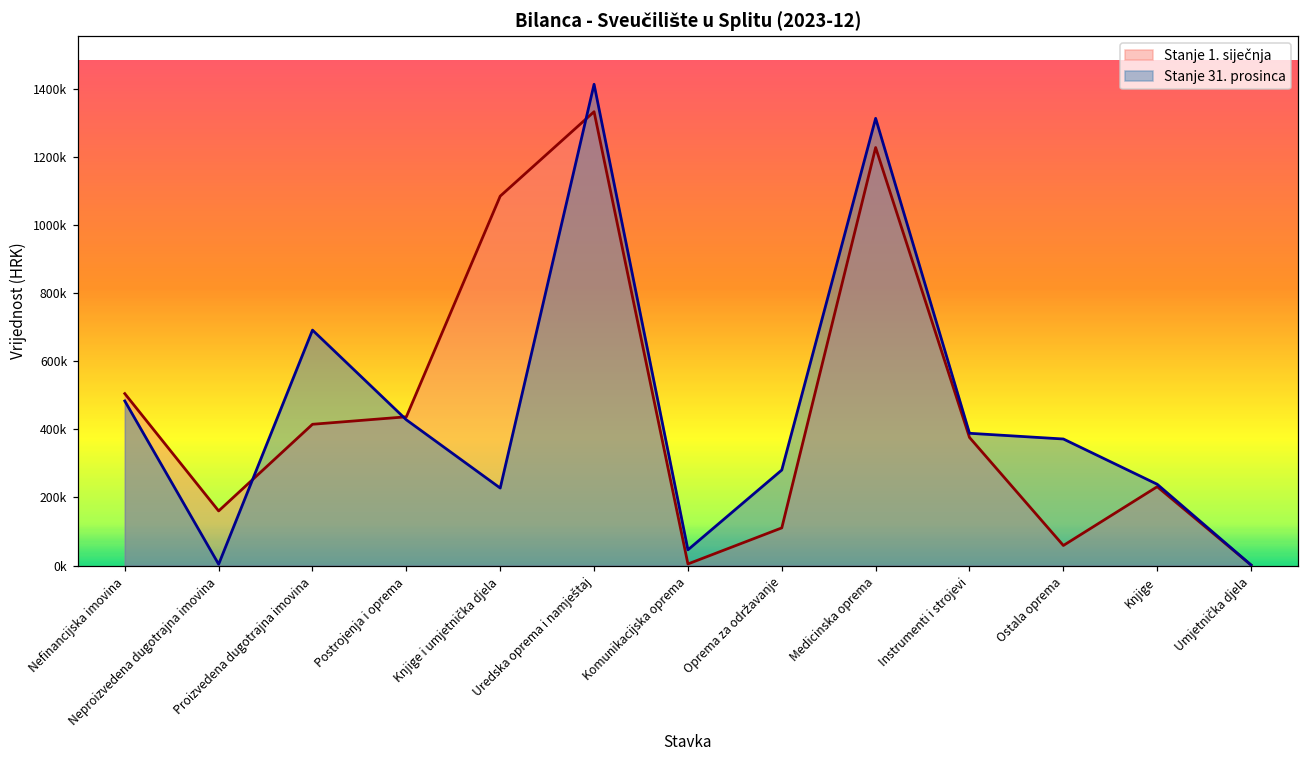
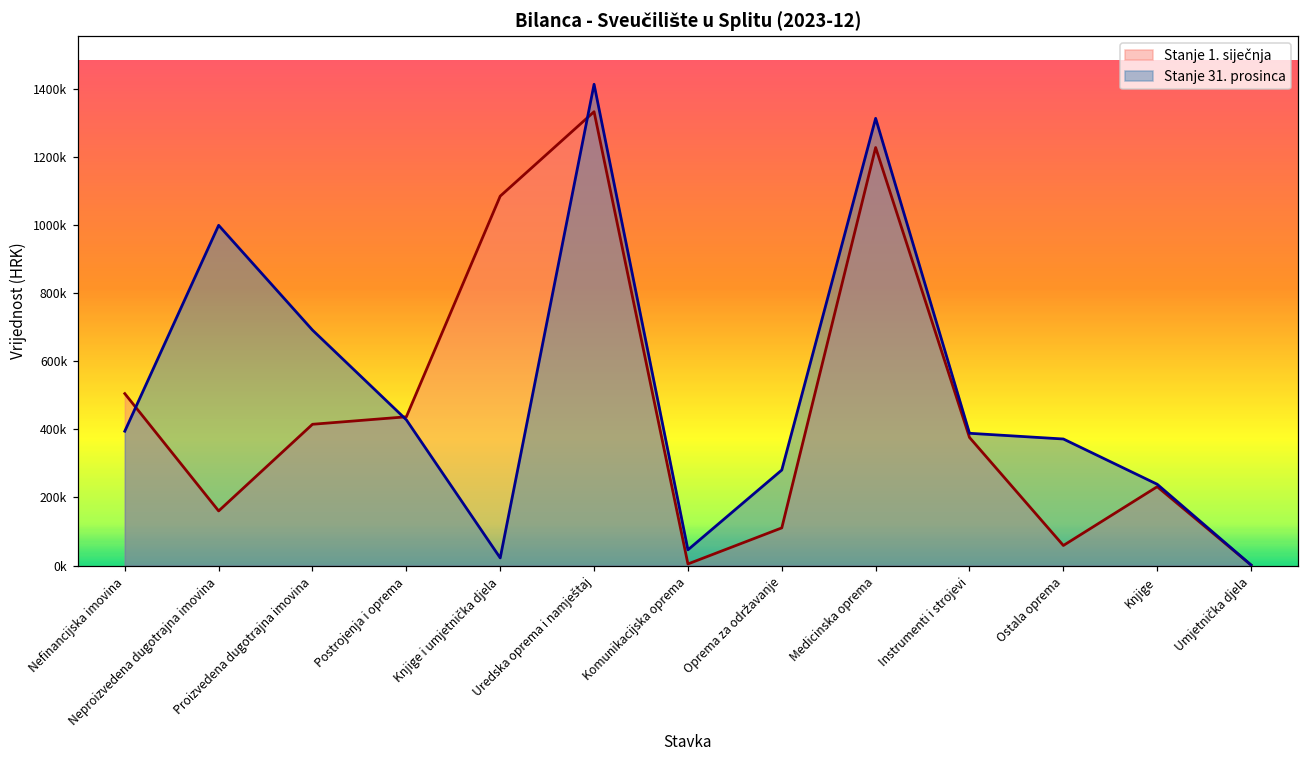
  {
    "Stanje 1. siječnja": {
      "Nefinancijska imovina": 510000,
      "Neproizvedena dugotrajna imovina": 160000,
      "Proizvedena dugotrajna imovina": 410000,
      "Postrojenja i oprema": 440000,
      "Knjige i umjetnička djela": 1080000,
      "Uredska oprema i namještaj": 1330000,
      "Komunikacijska oprema": 0,
      "Oprema za održavanje": 110000,
      "Medicinska oprema": 1230000,
      "Instrumenti i strojevi": 380000,
      "Ostala oprema": 60000
    },
    "Stanje 31. prosinca": {
-     "Nefinancijska imovina": 480000,
-     "Neproizvedena dugotrajna imovina": 0,
+     "Nefinancijska imovina": 390000,
+     "Neproizvedena dugotrajna imovina": 1000000,
      "Proizvedena dugotrajna imovina": 690000,
      "Postrojenja i oprema": 430000,
-     "Knjige i umjetnička djela": 230000,
+     "Knjige i umjetnička djela": 20000,
      "Uredska oprema i namještaj": 1410000,
      "Komunikacijska oprema": 50000,
      "Oprema za održavanje": 280000,
      "Medicinska oprema": 1310000,
      "Instrumenti i strojevi": 390000,
      "Ostala oprema": 370000
    }
  }
